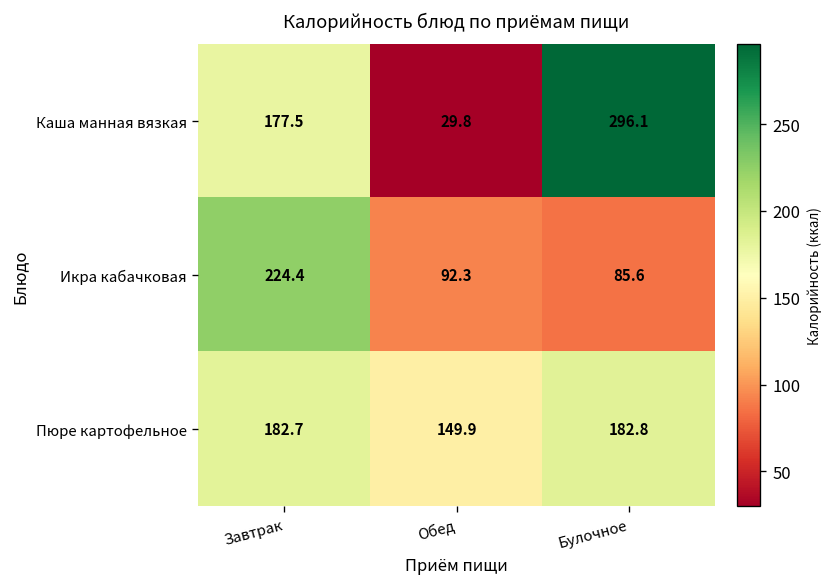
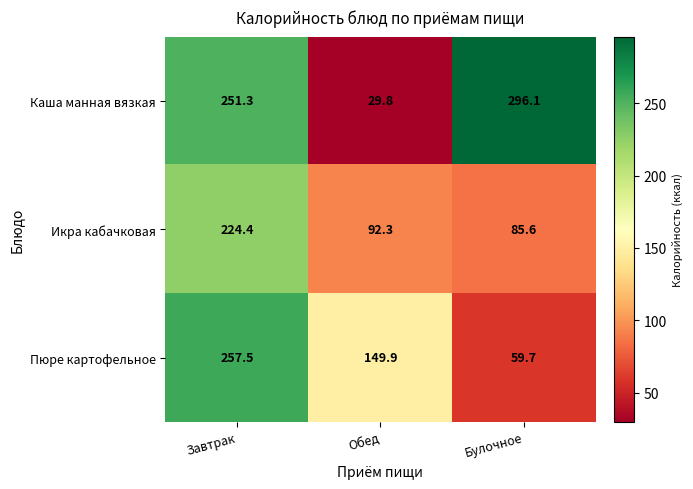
  {
    "Каша манная вязкая": {
-     "Завтрак": 177.5,
+     "Завтрак": 251.3,
      "Обед": 29.8,
      "Булочное": 296.1
    },
    "Икра кабачковая": {
      "Завтрак": 224.4,
      "Обед": 92.3,
      "Булочное": 85.6
    },
    "Пюре картофельное": {
-     "Завтрак": 182.7,
+     "Завтрак": 257.5,
      "Обед": 149.9,
-     "Булочное": 182.8
+     "Булочное": 59.7
    }
  }
